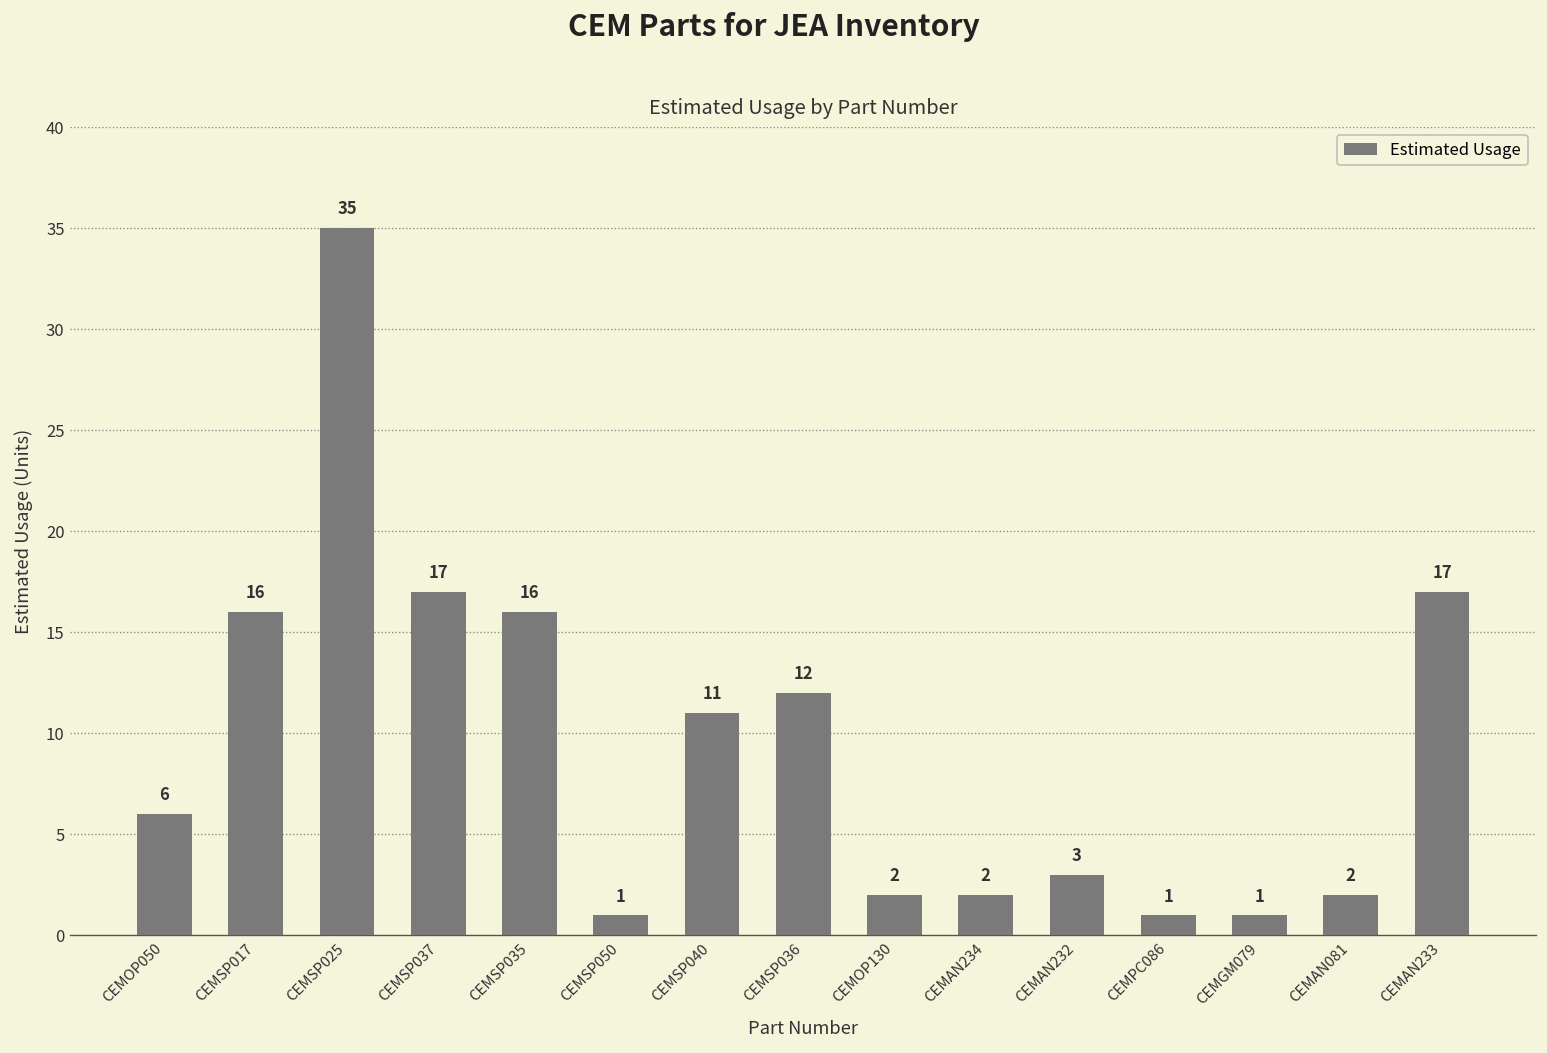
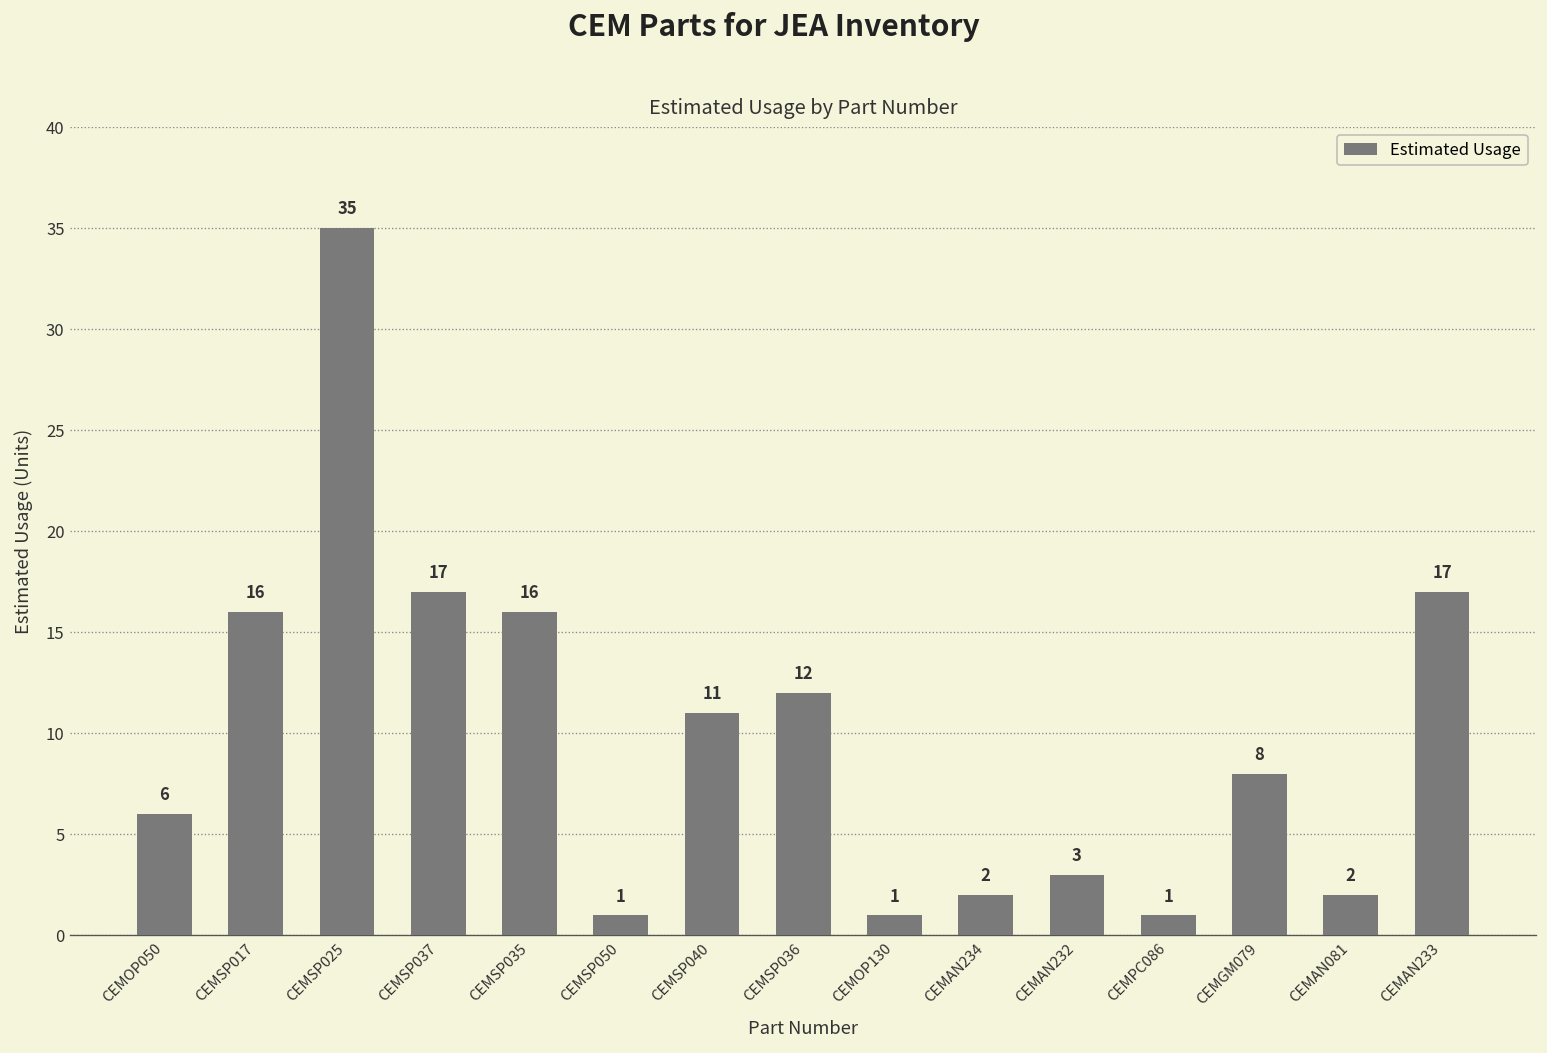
  {
    "CEMOP050": 6,
    "CEMSP017": 16,
    "CEMSP025": 35,
    "CEMSP037": 17,
    "CEMSP035": 16,
    "CEMSP050": 1,
    "CEMSP040": 11,
    "CEMSP036": 12,
-   "CEMOP130": 2,
+   "CEMOP130": 1,
    "CEMAN234": 2,
    "CEMAN232": 3,
    "CEMPC086": 1,
-   "CEMGM079": 1,
+   "CEMGM079": 8,
    "CEMAN081": 2,
    "CEMAN233": 17
  }
